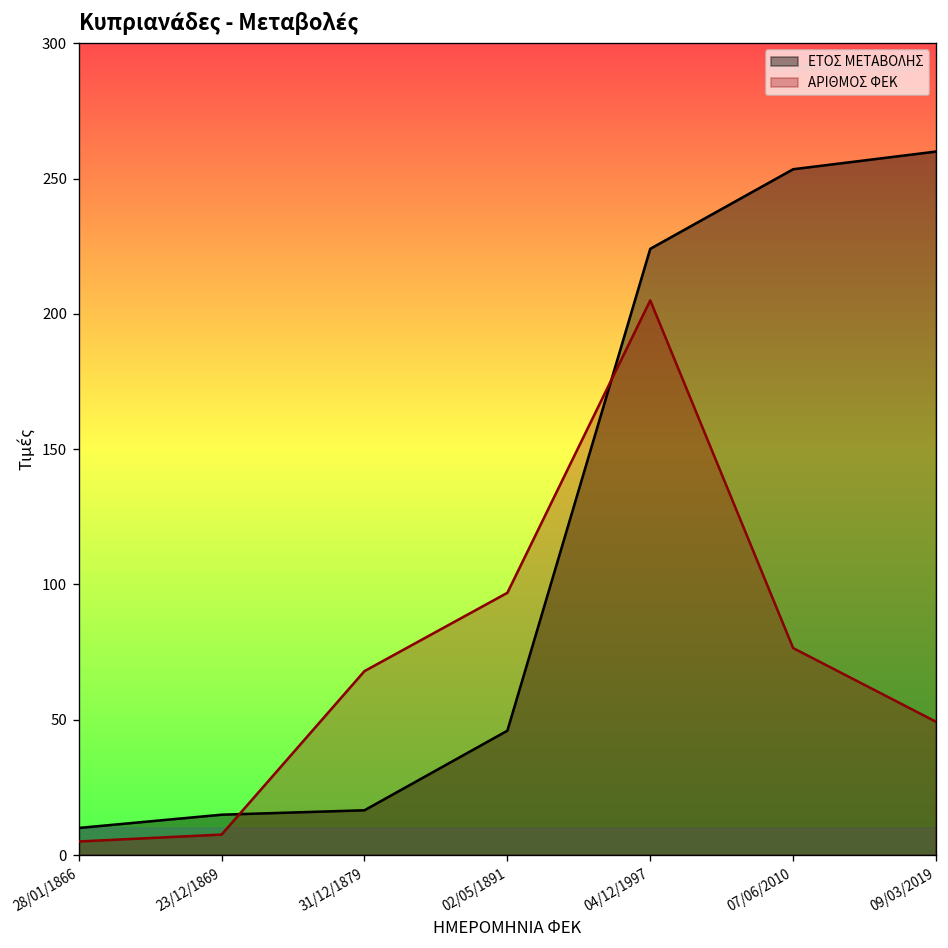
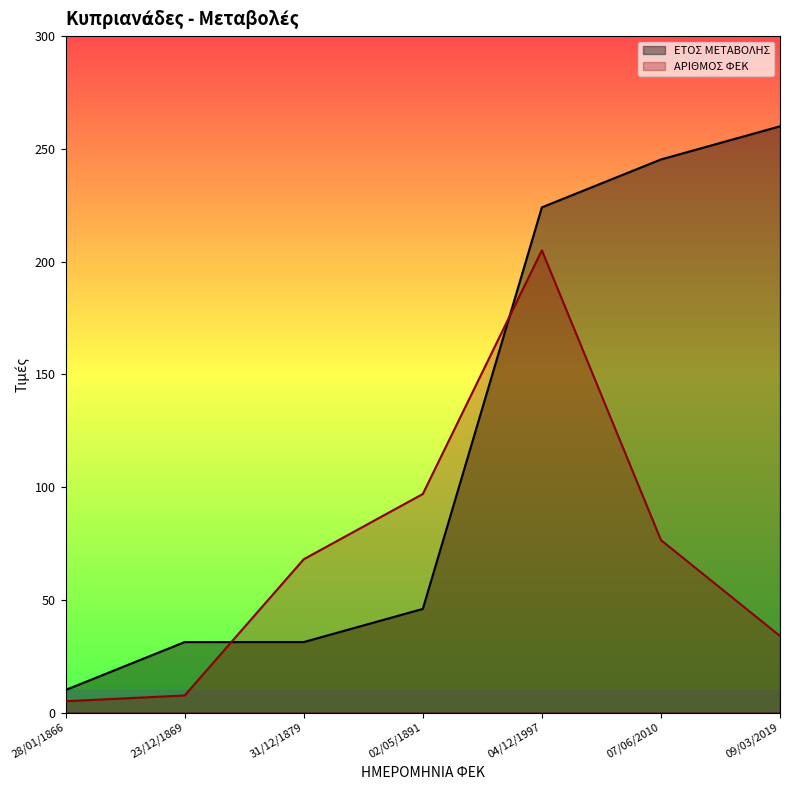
  {
    "ΕΤΟΣ ΜΕΤΑΒΟΛΗΣ": {
-     "23/12/1869": 15,
-     "31/12/1879": 17,
+     "23/12/1869": 31,
+     "31/12/1879": 31,
      "02/05/1891": 46,
      "04/12/1997": 224,
-     "07/06/2010": 253,
+     "07/06/2010": 245,
      "09/03/2019": 260
    },
    "ΑΡΙΘΜΟΣ ΦΕΚ": {
      "31/12/1879": 68,
      "02/05/1891": 97,
      "04/12/1997": 205,
      "07/06/2010": 76,
-     "09/03/2019": 49
+     "09/03/2019": 34
    }
  }
